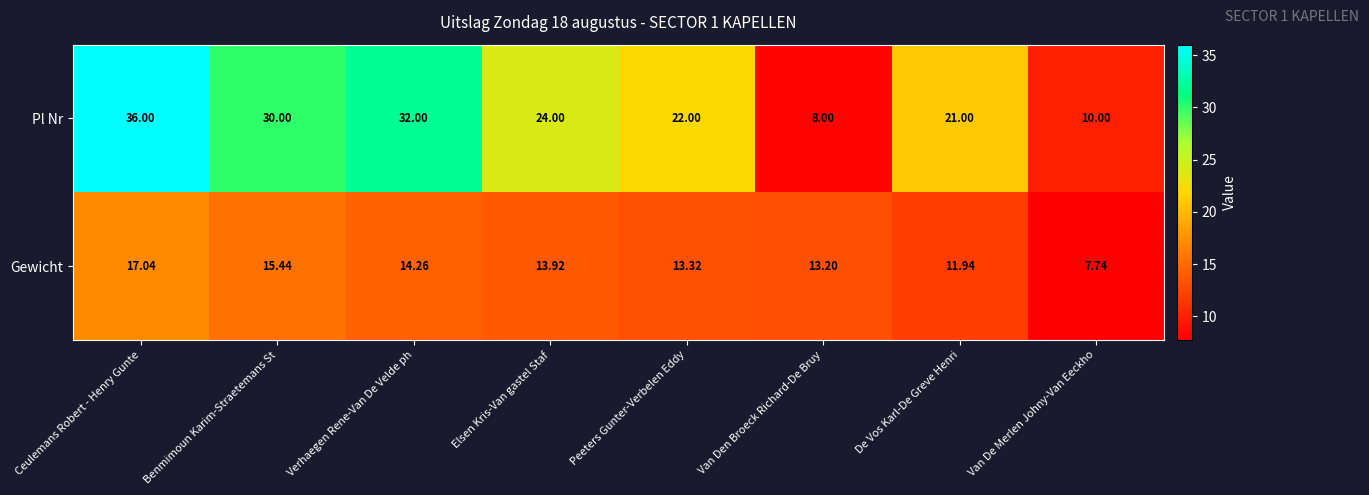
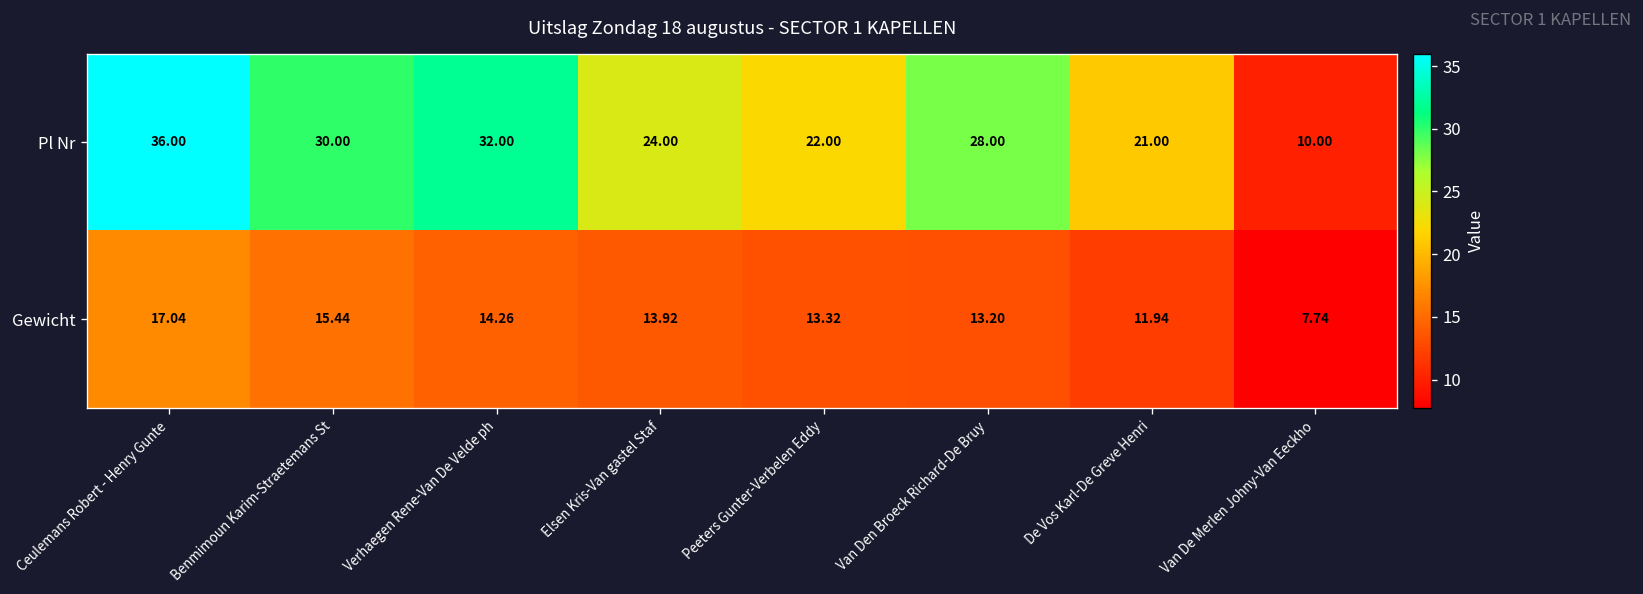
  {
    "Pl Nr": {
      "Ceulemans Robert - Henry Gunte": 36.00,
      "Benmimoun Karim-Straetemans St": 30.00,
      "Verhaegen Rene-Van De Velde ph": 32.00,
      "Elsen Kris-Van gastel Staf": 24.00,
      "Peeters Gunter-Verbelen Eddy": 22.00,
-     "Van Den Broeck Richard-De Bruy": 8.00,
+     "Van Den Broeck Richard-De Bruy": 28.00,
      "De Vos Karl-De Greve Henri": 21.00,
      "Van De Merlen Johny-Van Eeckho": 10.00
    },
    "Gewicht": {
      "Ceulemans Robert - Henry Gunte": 17.04,
      "Benmimoun Karim-Straetemans St": 15.44,
      "Verhaegen Rene-Van De Velde ph": 14.26,
      "Elsen Kris-Van gastel Staf": 13.92,
      "Peeters Gunter-Verbelen Eddy": 13.32,
      "Van Den Broeck Richard-De Bruy": 13.20,
      "De Vos Karl-De Greve Henri": 11.94,
      "Van De Merlen Johny-Van Eeckho": 7.74
    }
  }
